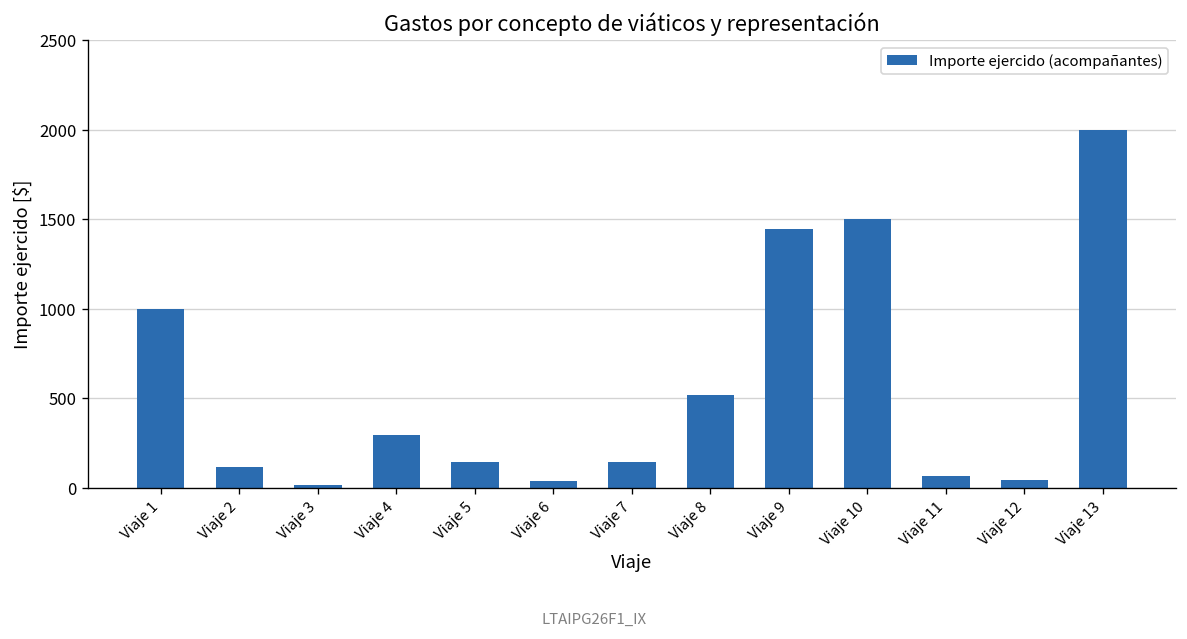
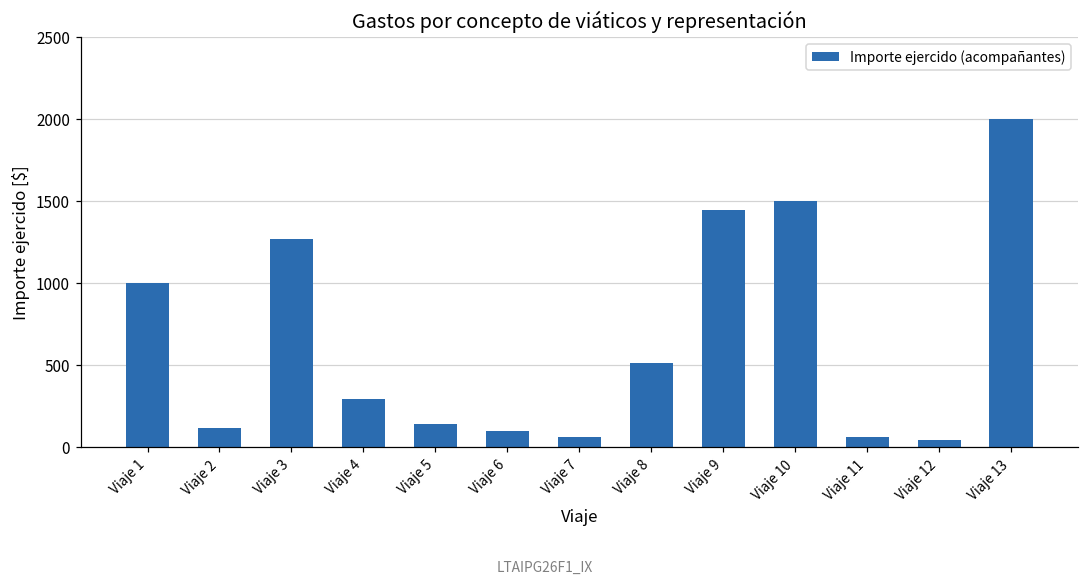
  {
    "Viaje 1": 1000,
    "Viaje 2": 120,
-   "Viaje 3": 10,
+   "Viaje 3": 1270,
    "Viaje 4": 290,
    "Viaje 5": 140,
-   "Viaje 6": 30,
-   "Viaje 7": 150,
+   "Viaje 6": 100,
+   "Viaje 7": 60,
    "Viaje 8": 520,
    "Viaje 9": 1440,
    "Viaje 10": 1500,
    "Viaje 11": 60,
    "Viaje 12": 40,
    "Viaje 13": 2000
  }
